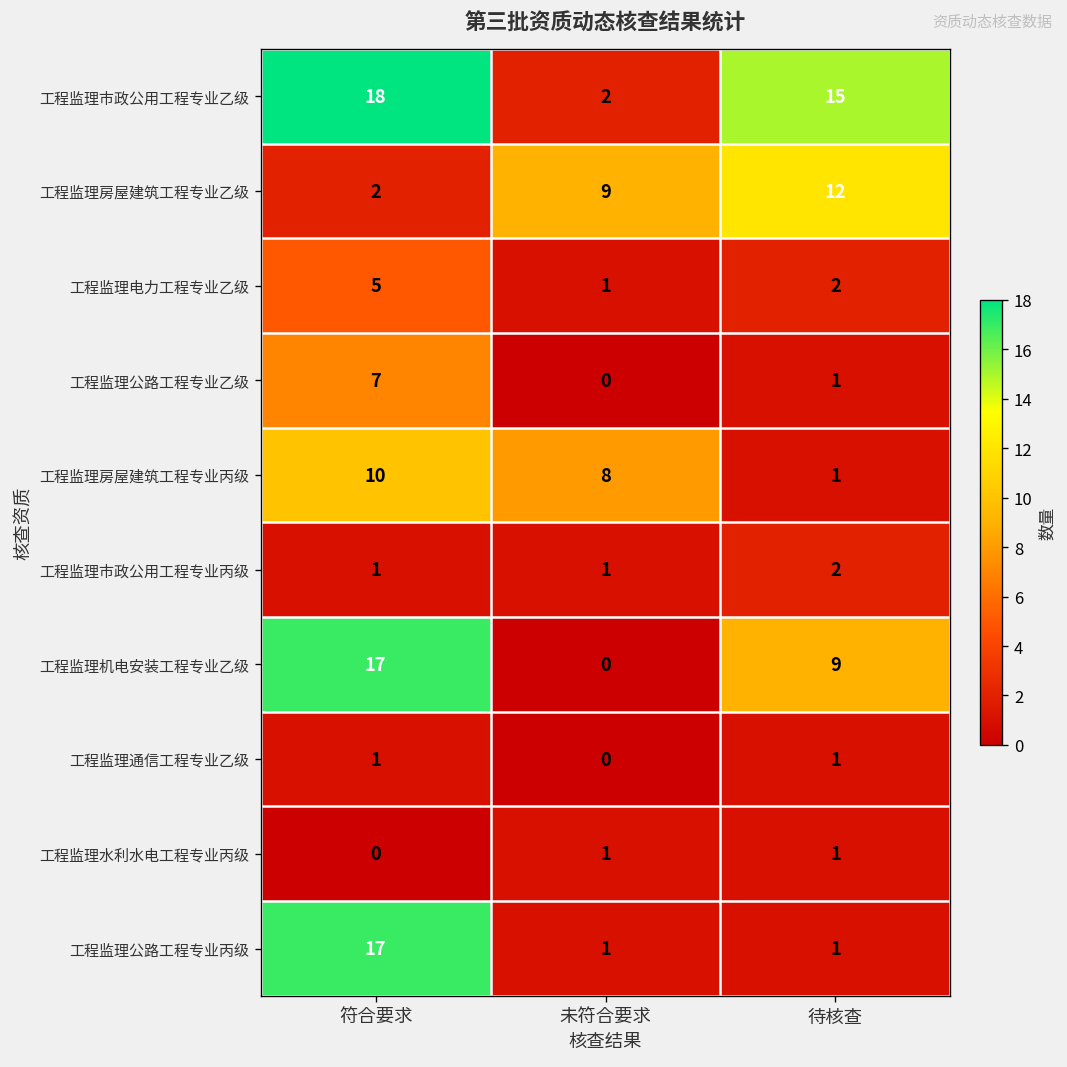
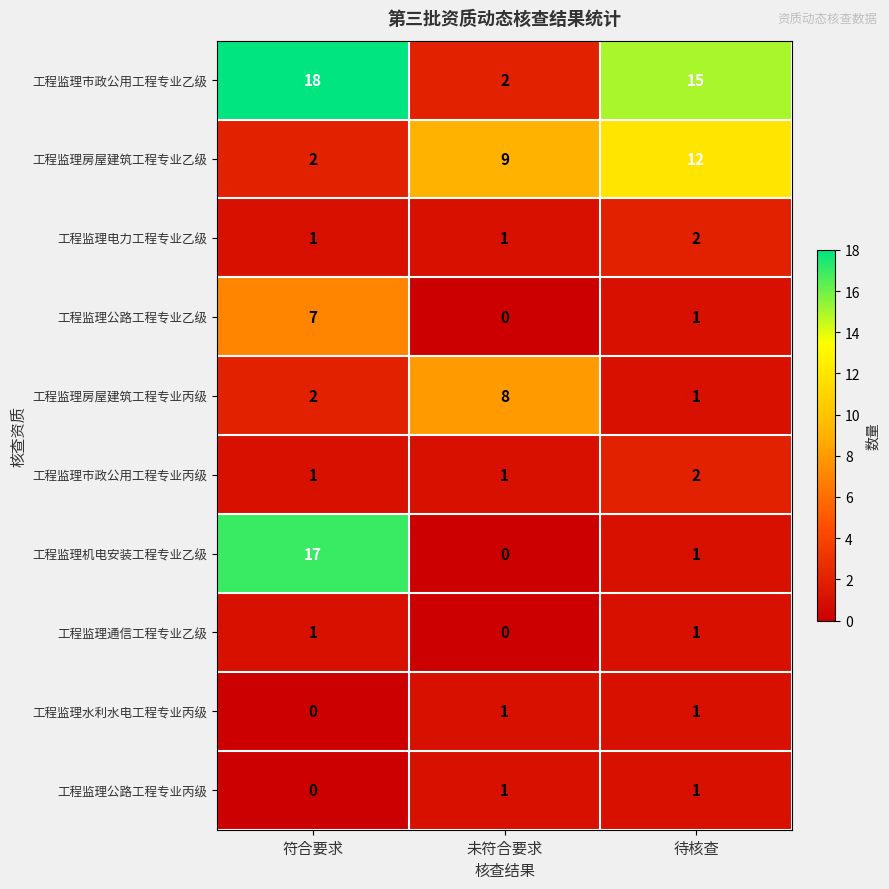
  {
    "工程监理市政公用工程专业乙级": {
      "符合要求": 18,
      "未符合要求": 2,
      "待核查": 15
    },
    "工程监理房屋建筑工程专业乙级": {
      "符合要求": 2,
      "未符合要求": 9,
      "待核查": 12
    },
    "工程监理电力工程专业乙级": {
-     "符合要求": 5,
+     "符合要求": 1,
      "未符合要求": 1,
      "待核查": 2
    },
    "工程监理公路工程专业乙级": {
      "符合要求": 7,
      "未符合要求": 0,
      "待核查": 1
    },
    "工程监理房屋建筑工程专业丙级": {
-     "符合要求": 10,
+     "符合要求": 2,
      "未符合要求": 8,
      "待核查": 1
    },
    "工程监理市政公用工程专业丙级": {
      "符合要求": 1,
      "未符合要求": 1,
      "待核查": 2
    },
    "工程监理机电安装工程专业乙级": {
      "符合要求": 17,
      "未符合要求": 0,
-     "待核查": 9
+     "待核查": 1
    },
    "工程监理通信工程专业乙级": {
      "符合要求": 1,
      "未符合要求": 0,
      "待核查": 1
    },
    "工程监理水利水电工程专业丙级": {
      "符合要求": 0,
      "未符合要求": 1,
      "待核查": 1
    },
    "工程监理公路工程专业丙级": {
-     "符合要求": 17,
+     "符合要求": 0,
      "未符合要求": 1,
      "待核查": 1
    }
  }
